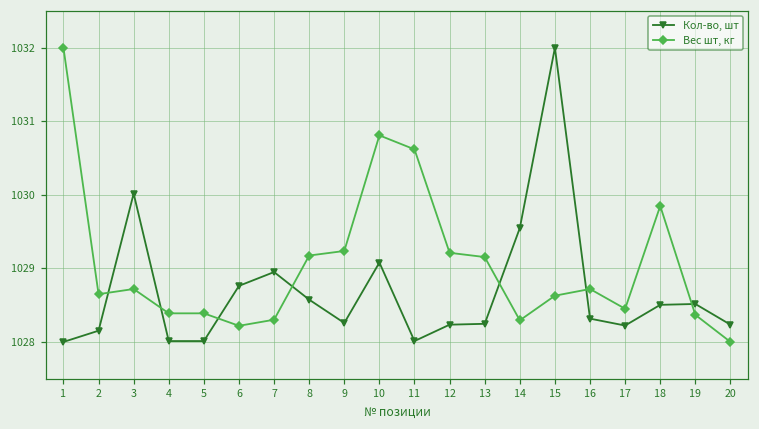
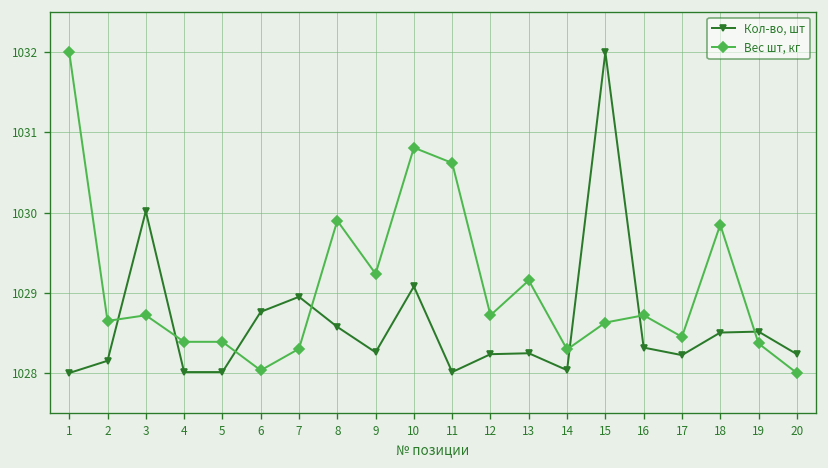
  {
    "Кол-во, шт": {
      "1": 1028.0,
      "2": 1028.2,
      "3": 1030.0,
      "4": 1028.0,
      "5": 1028.0,
      "6": 1028.8,
      "7": 1029.0,
      "8": 1028.6,
      "9": 1028.3,
      "10": 1029.1,
      "11": 1028.0,
      "12": 1028.2,
      "13": 1028.2,
-     "14": 1029.5,
+     "14": 1028.0,
      "15": 1032.0,
      "16": 1028.3,
      "17": 1028.2,
      "18": 1028.5,
      "19": 1028.5,
      "20": 1028.2
    },
    "Вес шт, кг": {
      "1": 1032.0,
      "2": 1028.6,
      "3": 1028.7,
      "4": 1028.4,
      "5": 1028.4,
-     "6": 1028.2,
+     "6": 1028.0,
      "7": 1028.3,
-     "8": 1029.2,
+     "8": 1029.9,
      "9": 1029.2,
      "10": 1030.8,
      "11": 1030.6,
-     "12": 1029.2,
+     "12": 1028.7,
      "13": 1029.2,
      "14": 1028.3,
      "15": 1028.6,
      "16": 1028.7,
      "17": 1028.5,
      "18": 1029.8,
      "19": 1028.4,
      "20": 1028.0
    }
  }
